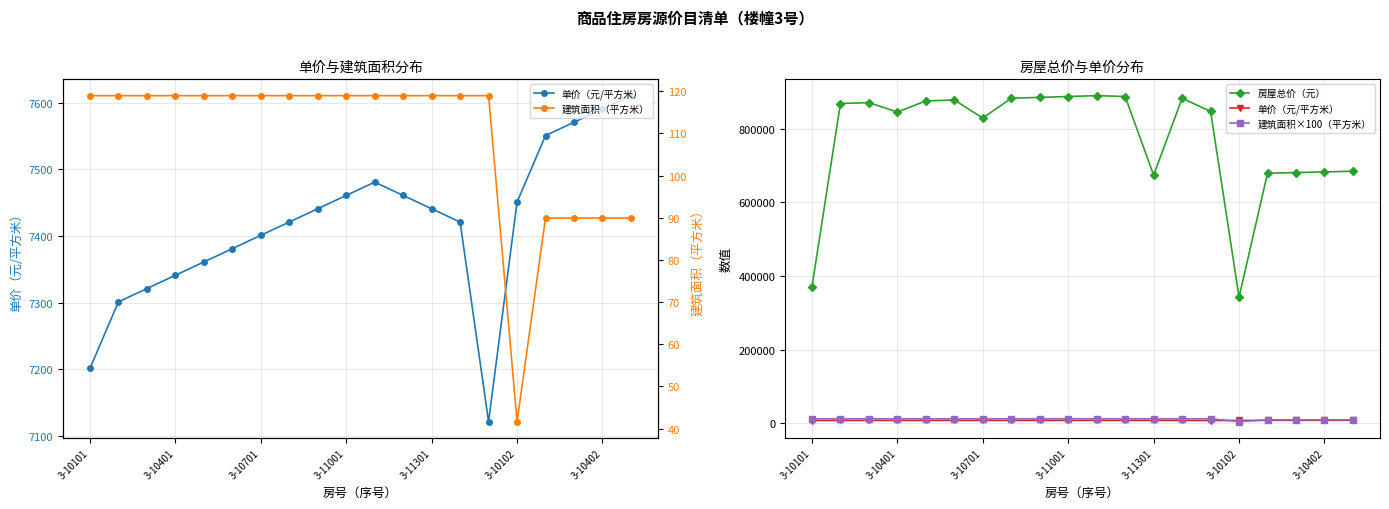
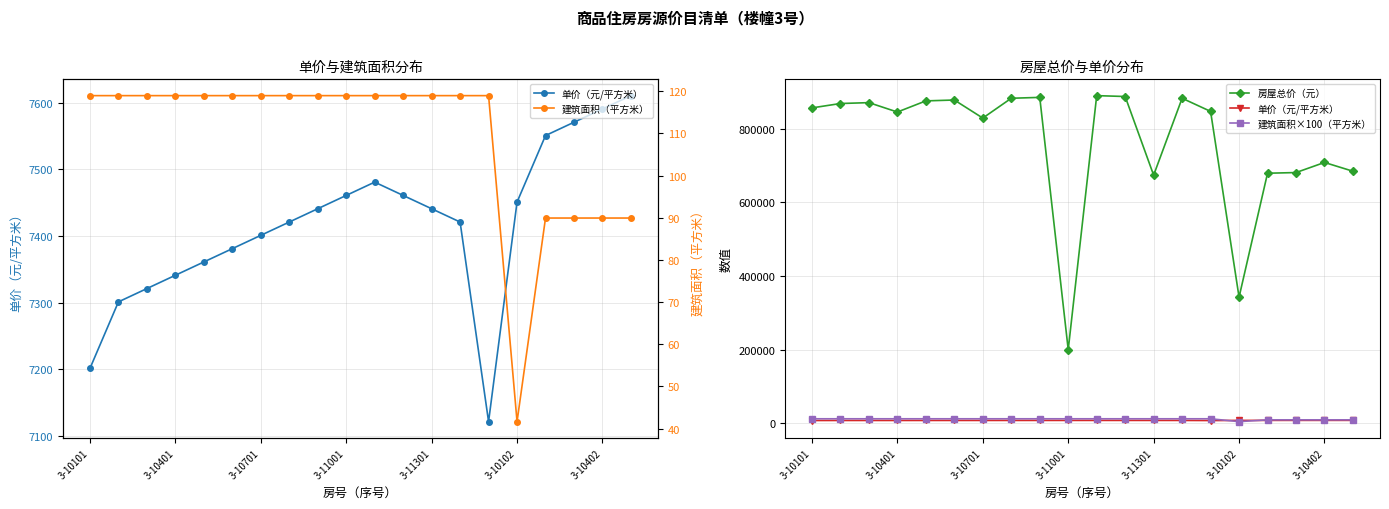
  {
    "房屋总价与单价分布": {
      "房屋总价（元）": {
-       "3-10101": 370000,
+       "3-10101": 860000,
        "3-10401": 850000,
        "3-10701": 830000,
-       "3-11001": 890000,
+       "3-11001": 200000,
        "3-11301": 670000,
        "3-10102": 340000,
-       "3-10402": 680000
+       "3-10402": 710000
      }
    }
  }
